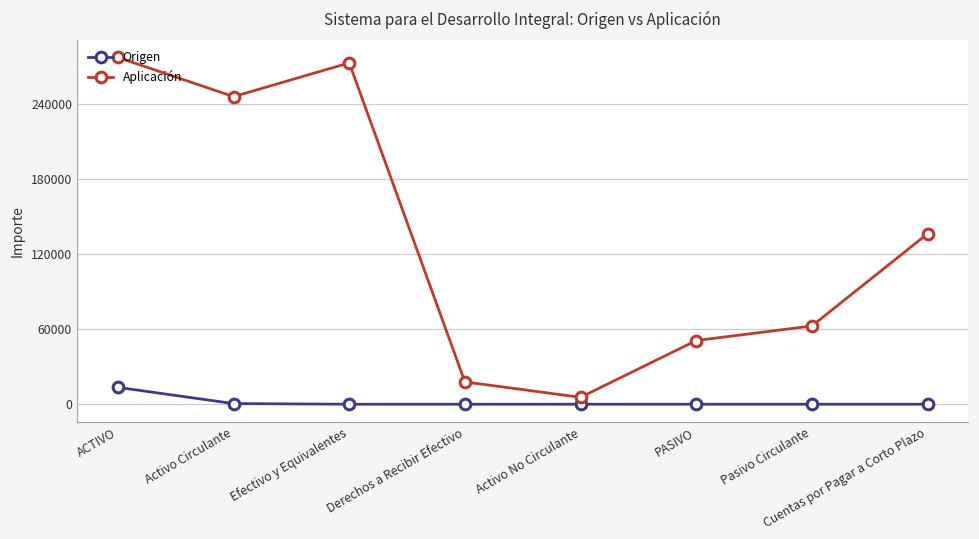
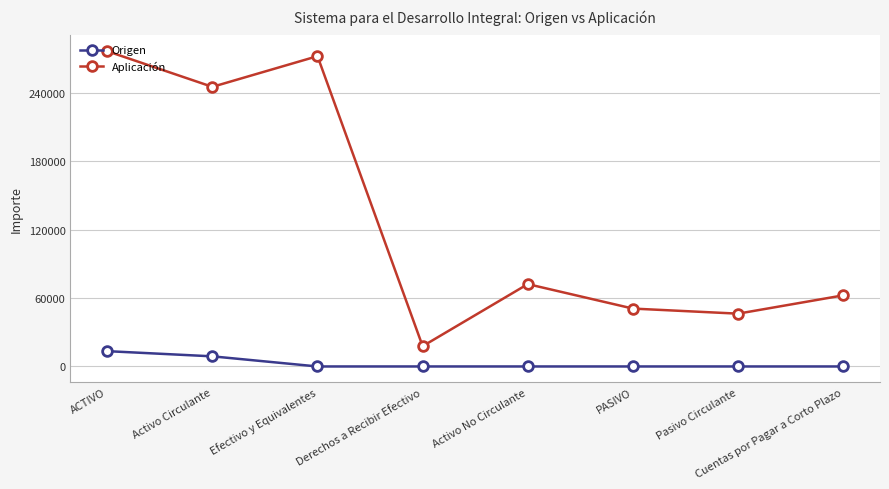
  {
    "Origen": {
      "ACTIVO": 13000,
-     "Activo Circulante": 1000,
+     "Activo Circulante": 9000,
      "Efectivo y Equivalentes": 0,
      "Derechos a Recibir Efectivo": 0,
      "Activo No Circulante": 0,
      "PASIVO": 0,
      "Pasivo Circulante": 0,
      "Cuentas por Pagar a Corto Plazo": 0
    },
    "Aplicación": {
      "ACTIVO": 277000,
      "Activo Circulante": 246000,
      "Efectivo y Equivalentes": 272000,
      "Derechos a Recibir Efectivo": 18000,
-     "Activo No Circulante": 6000,
+     "Activo No Circulante": 72000,
      "PASIVO": 51000,
-     "Pasivo Circulante": 62000,
-     "Cuentas por Pagar a Corto Plazo": 136000
+     "Pasivo Circulante": 46000,
+     "Cuentas por Pagar a Corto Plazo": 62000
    }
  }
